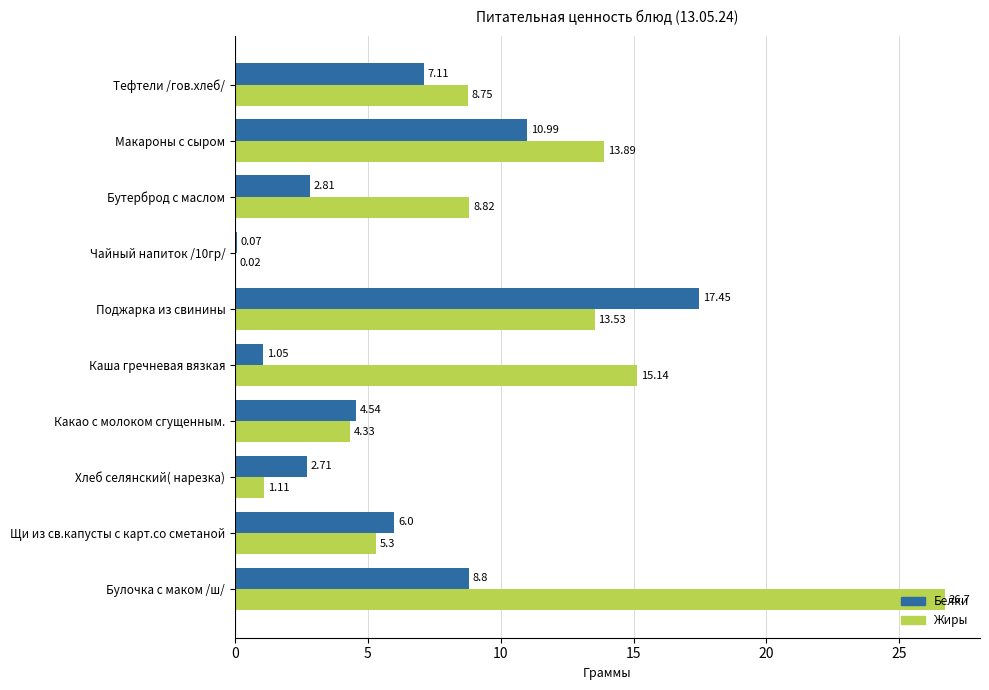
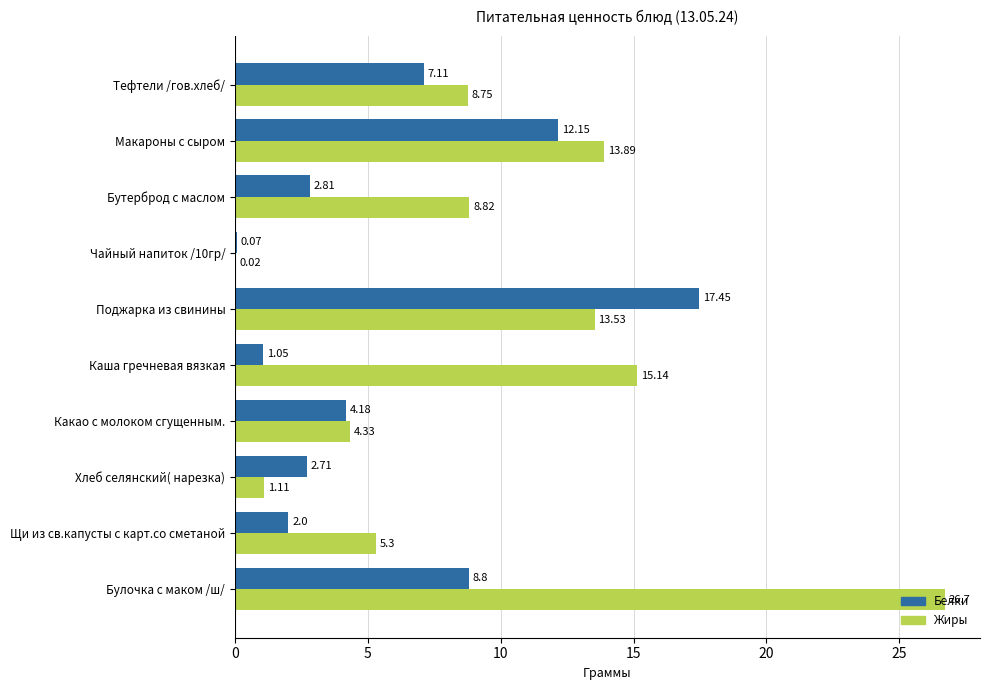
  {
    "Белки": {
      "Тефтели /гов.хлеб/": 7.11,
-     "Макароны с сыром": 10.99,
+     "Макароны с сыром": 12.15,
      "Бутерброд с маслом": 2.81,
      "Чайный напиток /10гр/": 0.07,
      "Поджарка из свинины": 17.45,
      "Каша гречневая вязкая": 1.05,
-     "Какао с молоком сгущенным.": 4.54,
+     "Какао с молоком сгущенным.": 4.18,
      "Хлеб селянский( нарезка)": 2.71,
-     "Щи из св.капусты с карт.со сметаной": 6.0,
+     "Щи из св.капусты с карт.со сметаной": 2.0,
      "Булочка с маком /ш/": 8.8
    },
    "Жиры": {
      "Тефтели /гов.хлеб/": 8.75,
      "Макароны с сыром": 13.89,
      "Бутерброд с маслом": 8.82,
      "Чайный напиток /10гр/": 0.02,
      "Поджарка из свинины": 13.53,
      "Каша гречневая вязкая": 15.14,
      "Какао с молоком сгущенным.": 4.33,
      "Хлеб селянский( нарезка)": 1.11,
      "Щи из св.капусты с карт.со сметаной": 5.3,
      "Булочка с маком /ш/": 26.7
    }
  }
